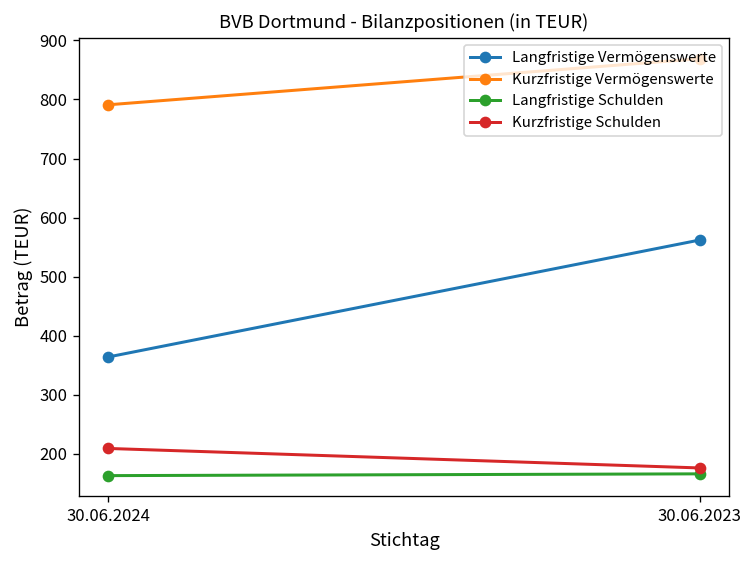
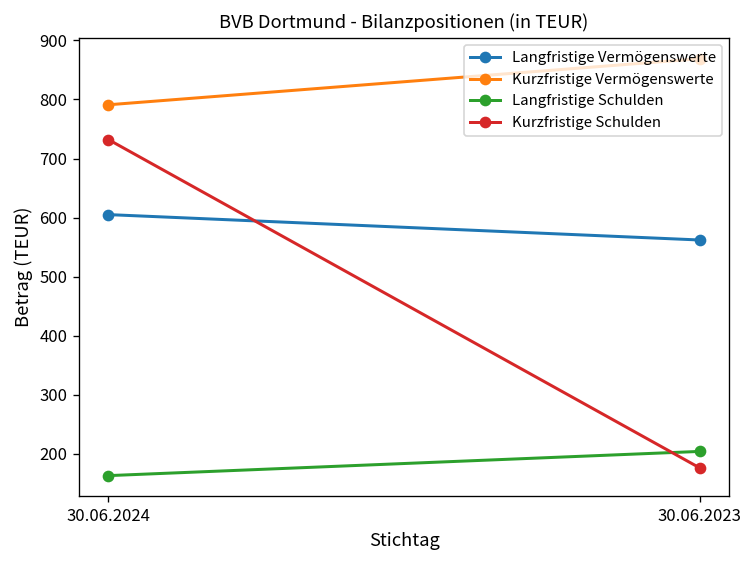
  {
    "Langfristige Vermögenswerte": {
-     "30.06.2024": 360,
+     "30.06.2024": 610,
      "30.06.2023": 560
    },
    "Kurzfristige Vermögenswerte": {
      "30.06.2024": 790
    },
    "Langfristige Schulden": {
      "30.06.2024": 160,
-     "30.06.2023": 170
+     "30.06.2023": 200
    },
    "Kurzfristige Schulden": {
-     "30.06.2024": 210,
+     "30.06.2024": 730,
      "30.06.2023": 180
    }
  }
